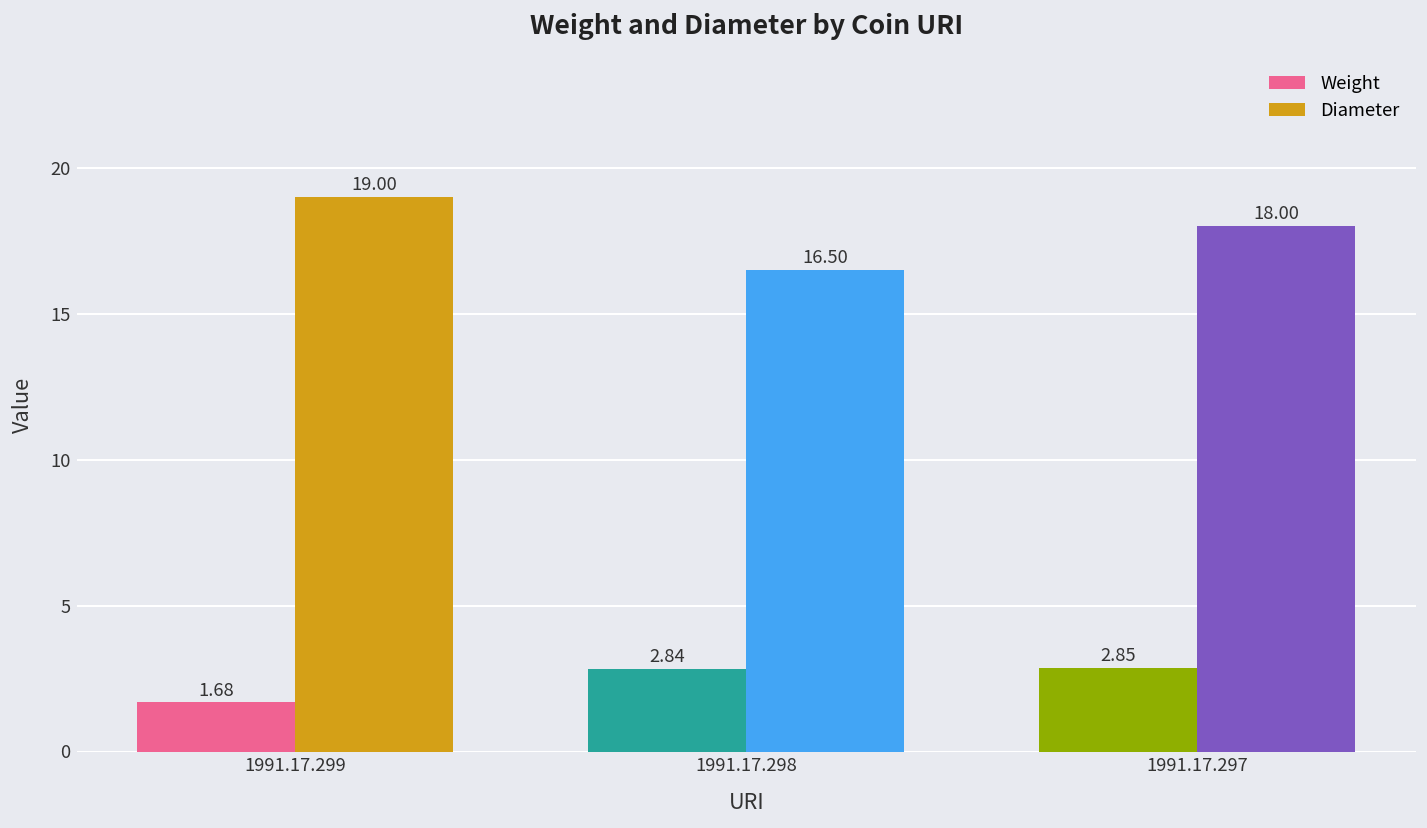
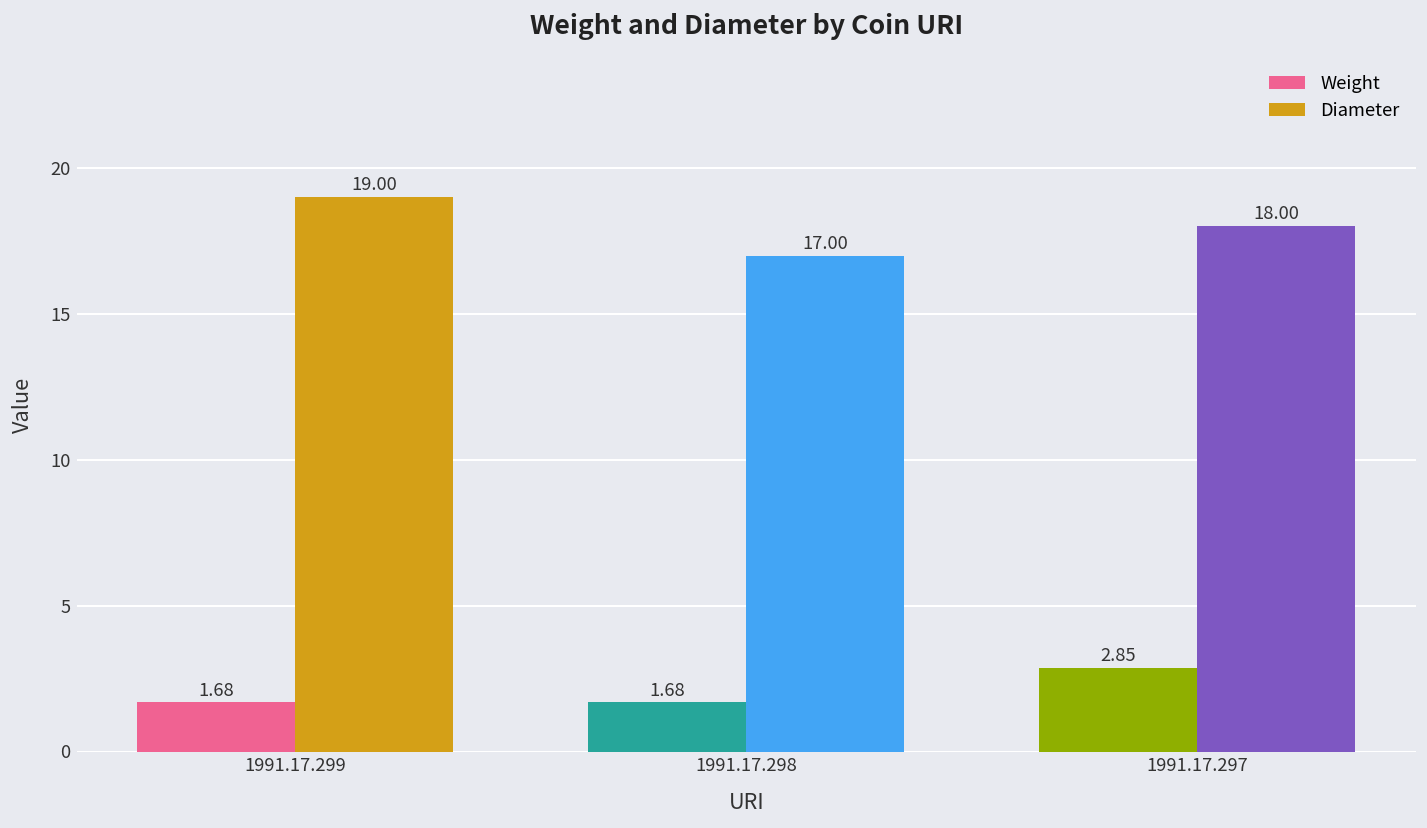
  {
    "Weight": {
      "1991.17.299": 1.68,
-     "1991.17.298": 2.84,
+     "1991.17.298": 1.68,
      "1991.17.297": 2.85
    },
    "Diameter": {
      "1991.17.299": 19.00,
-     "1991.17.298": 16.50,
+     "1991.17.298": 17.00,
      "1991.17.297": 18.00
    }
  }
